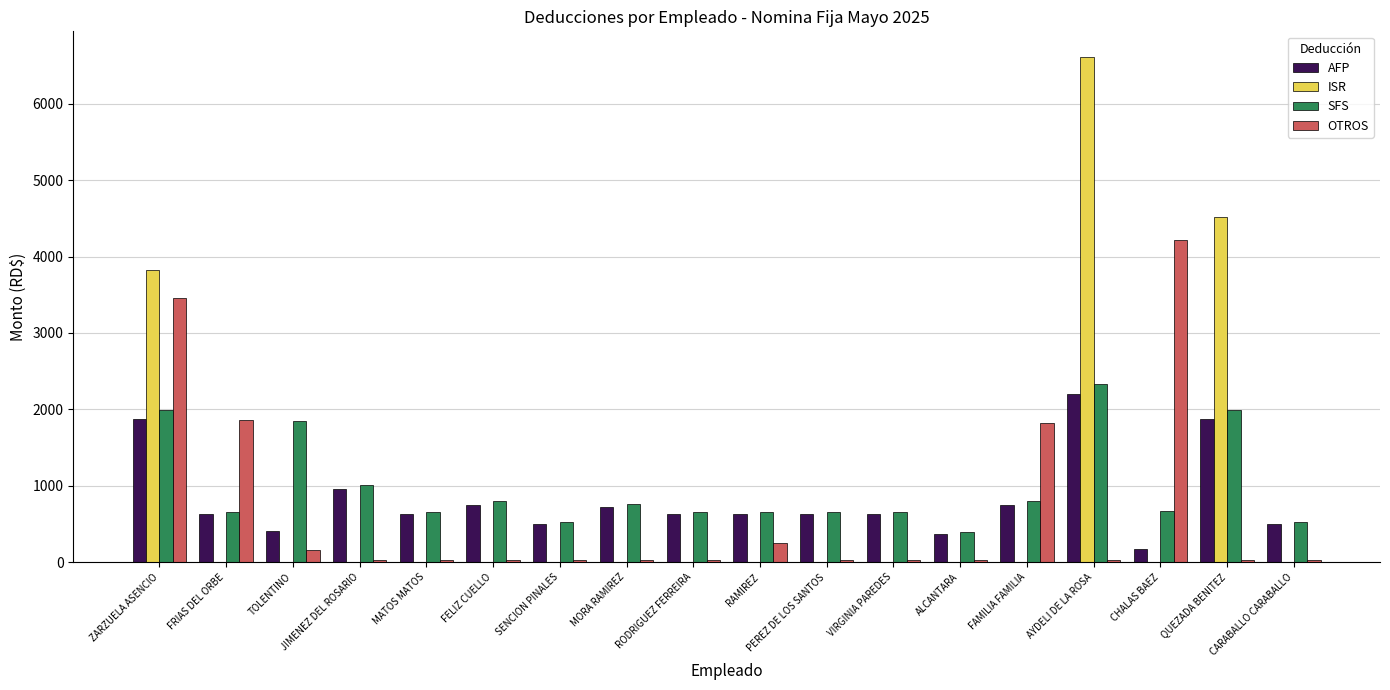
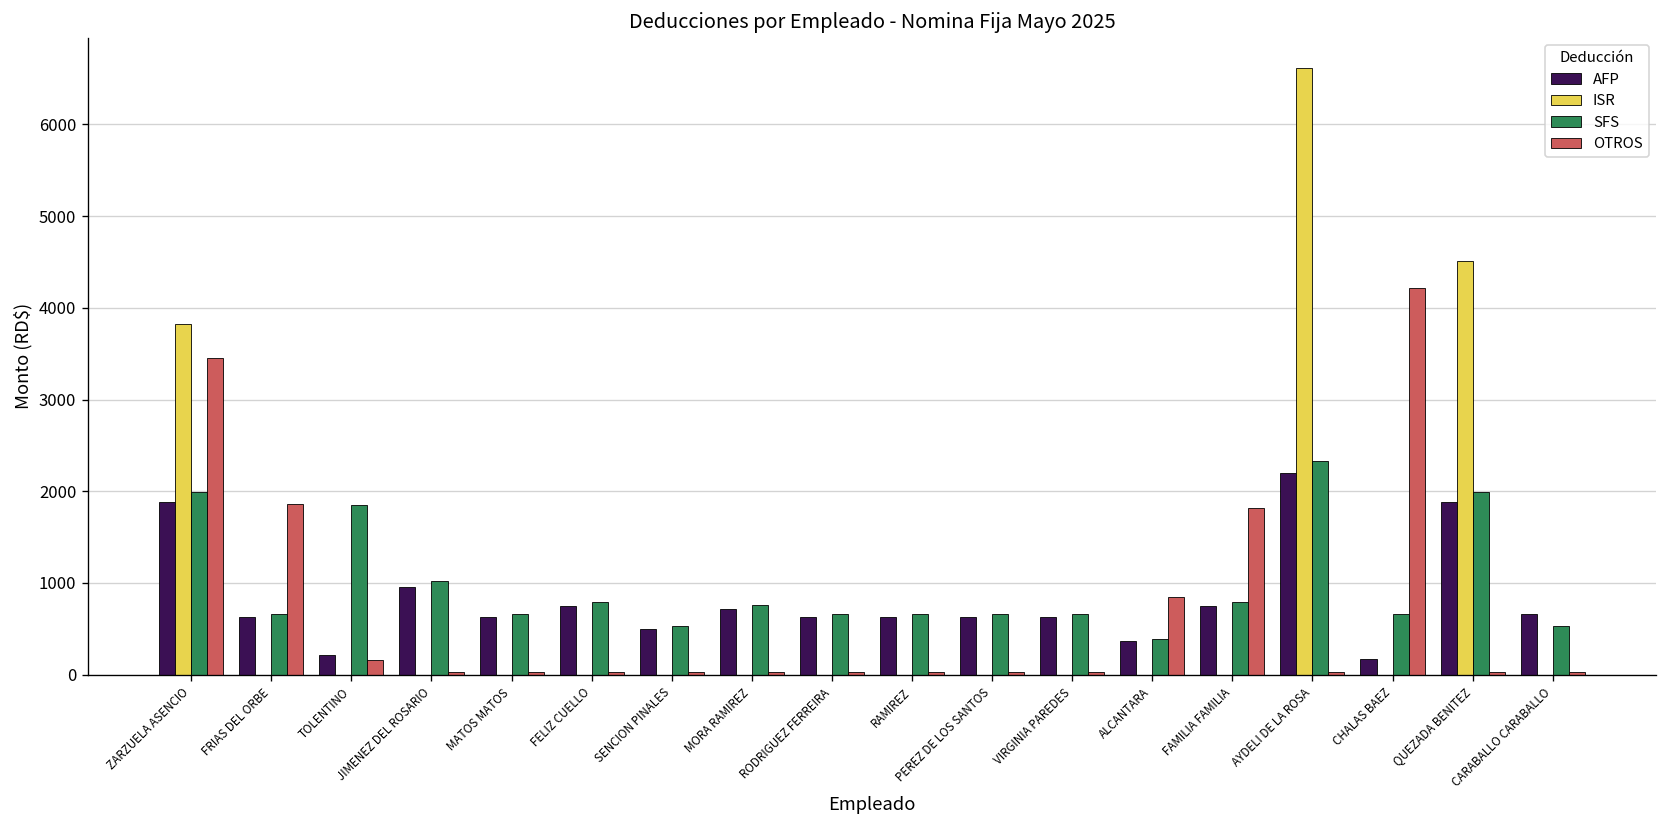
  {
    "AFP": {
      "ZARZUELA ASENCIO": 1900,
      "FRIAS DEL ORBE": 600,
-     "TOLENTINO": 400,
+     "TOLENTINO": 200,
      "JIMENEZ DEL ROSARIO": 1000,
      "MATOS MATOS": 600,
      "FELIZ CUELLO": 800,
      "SENCION PINALES": 500,
      "MORA RAMIREZ": 700,
      "RODRIGUEZ FERREIRA": 600,
      "RAMIREZ": 600,
      "PEREZ DE LOS SANTOS": 600,
      "VIRGINIA PAREDES": 600,
      "ALCANTARA": 400,
      "FAMILIA FAMILIA": 800,
      "AYDELI DE LA ROSA": 2200,
      "CHALAS BAEZ": 200,
      "QUEZADA BENITEZ": 1900,
-     "CARABALLO CARABALLO": 500
+     "CARABALLO CARABALLO": 700
    },
    "ISR": {
      "ZARZUELA ASENCIO": 3800,
      "FRIAS DEL ORBE": 0,
      "TOLENTINO": 0,
      "JIMENEZ DEL ROSARIO": 0,
      "MATOS MATOS": 0,
      "FELIZ CUELLO": 0,
      "SENCION PINALES": 0,
      "MORA RAMIREZ": 0,
      "RODRIGUEZ FERREIRA": 0,
      "RAMIREZ": 0,
      "PEREZ DE LOS SANTOS": 0,
      "VIRGINIA PAREDES": 0,
      "ALCANTARA": 0,
      "FAMILIA FAMILIA": 0,
      "AYDELI DE LA ROSA": 6600,
      "CHALAS BAEZ": 0,
      "QUEZADA BENITEZ": 4500,
      "CARABALLO CARABALLO": 0
    },
    "SFS": {
      "ZARZUELA ASENCIO": 2000,
      "FRIAS DEL ORBE": 700,
      "TOLENTINO": 1900,
      "JIMENEZ DEL ROSARIO": 1000,
      "MATOS MATOS": 700,
      "FELIZ CUELLO": 800,
      "SENCION PINALES": 500,
      "MORA RAMIREZ": 800,
      "RODRIGUEZ FERREIRA": 700,
      "RAMIREZ": 700,
      "PEREZ DE LOS SANTOS": 700,
      "VIRGINIA PAREDES": 700,
      "ALCANTARA": 400,
      "FAMILIA FAMILIA": 800,
      "AYDELI DE LA ROSA": 2300,
      "CHALAS BAEZ": 700,
      "QUEZADA BENITEZ": 2000,
      "CARABALLO CARABALLO": 500
    },
    "OTROS": {
      "ZARZUELA ASENCIO": 3500,
      "FRIAS DEL ORBE": 1900,
      "TOLENTINO": 200,
-     "RAMIREZ": 200,
-     "ALCANTARA": 0,
+     "RAMIREZ": 0,
+     "ALCANTARA": 900,
      "FAMILIA FAMILIA": 1800,
      "CHALAS BAEZ": 4200
    }
  }
